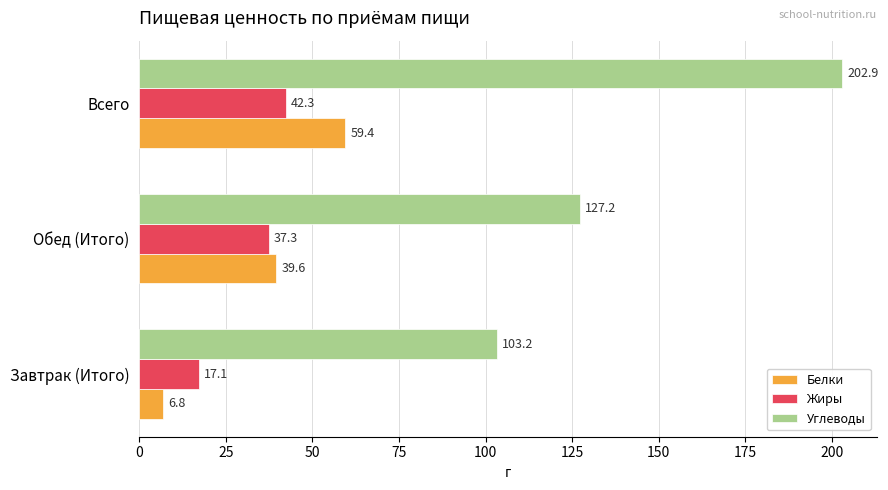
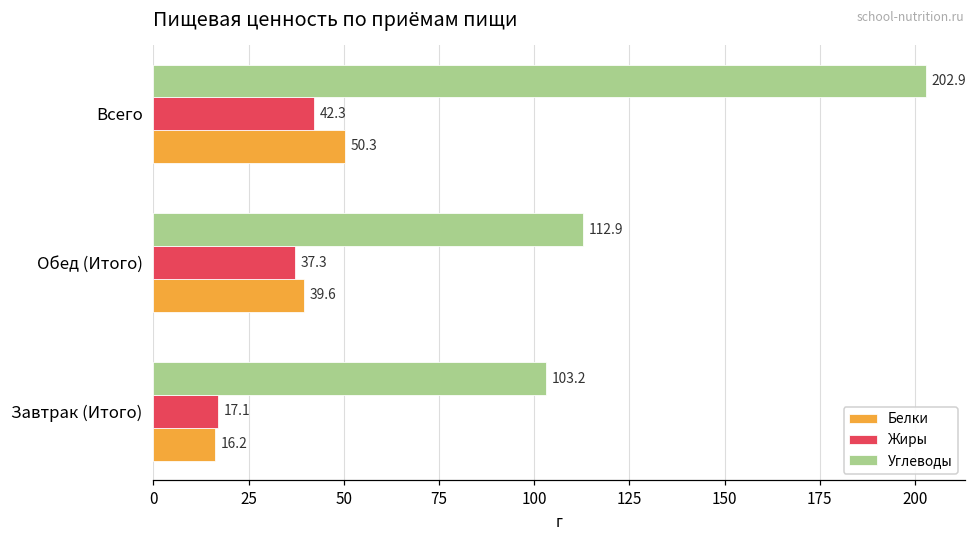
  {
    "Белки": {
-     "Всего": 59.4,
+     "Всего": 50.3,
      "Обед (Итого)": 39.6,
-     "Завтрак (Итого)": 6.8
+     "Завтрак (Итого)": 16.2
    },
    "Жиры": {
      "Всего": 42.3,
      "Обед (Итого)": 37.3,
      "Завтрак (Итого)": 17.1
    },
    "Углеводы": {
      "Всего": 202.9,
-     "Обед (Итого)": 127.2,
+     "Обед (Итого)": 112.9,
      "Завтрак (Итого)": 103.2
    }
  }
